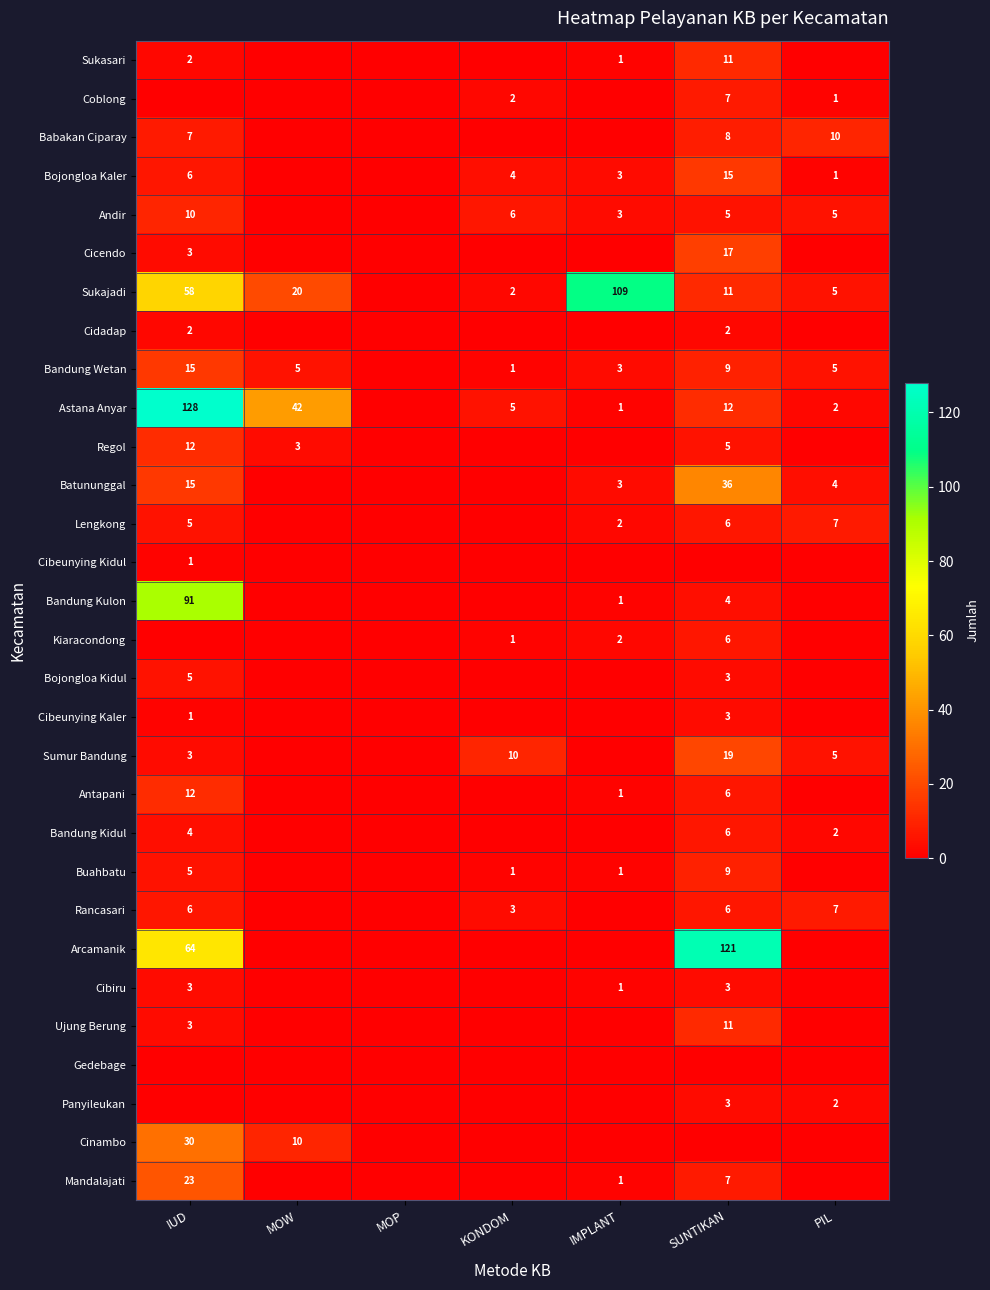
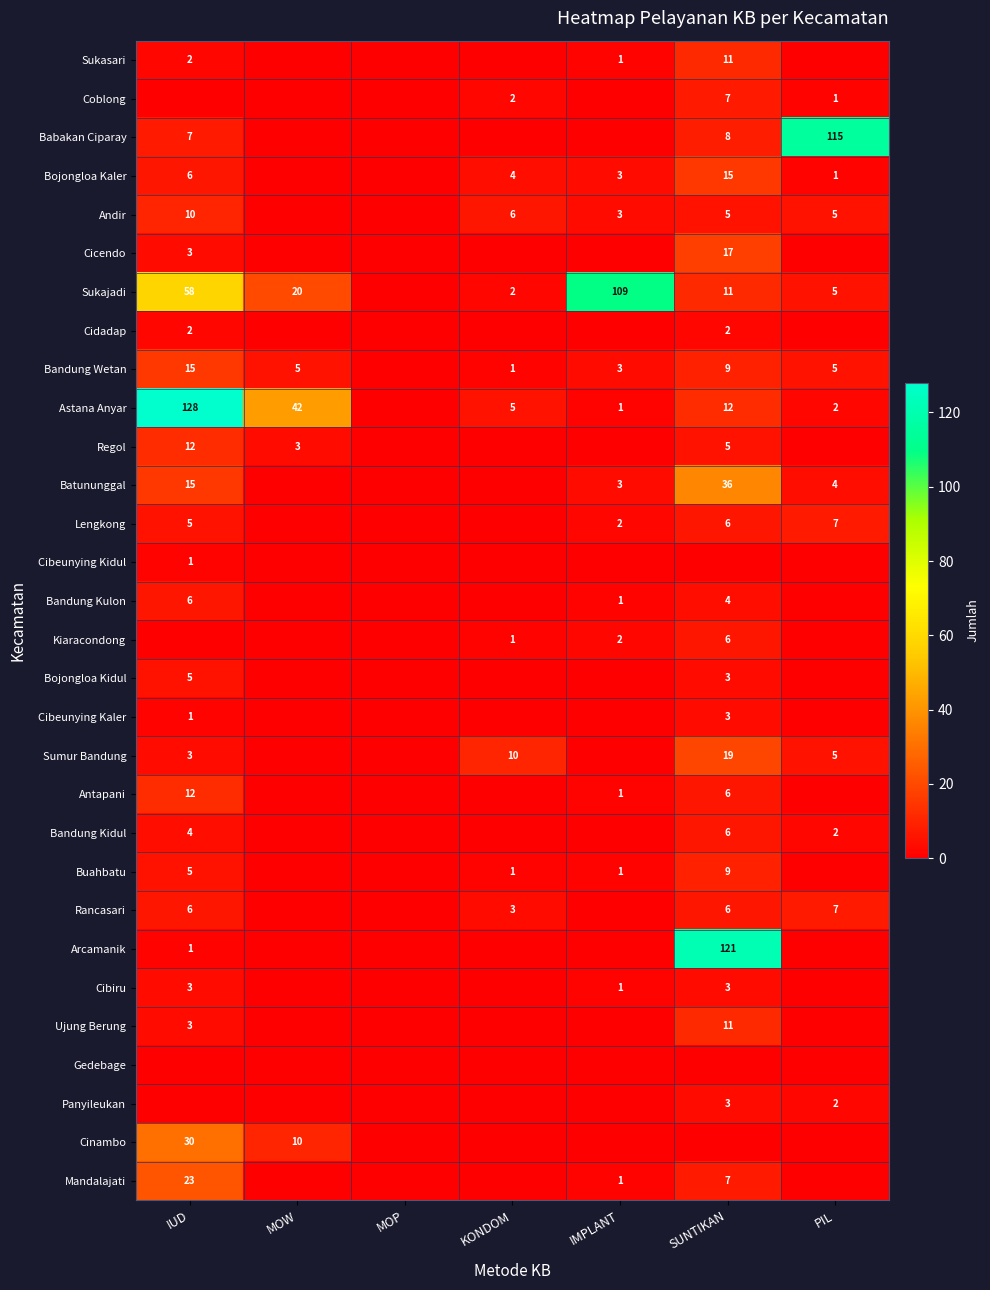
  {
    "Sukasari": {
      "IUD": 2,
      "IMPLANT": 1,
      "SUNTIKAN": 11
    },
    "Coblong": {
      "KONDOM": 2,
      "SUNTIKAN": 7,
      "PIL": 1
    },
    "Babakan Ciparay": {
      "IUD": 7,
      "SUNTIKAN": 8,
-     "PIL": 10
+     "PIL": 115
    },
    "Bojongloa Kaler": {
      "IUD": 6,
      "KONDOM": 4,
      "IMPLANT": 3,
      "SUNTIKAN": 15,
      "PIL": 1
    },
    "Andir": {
      "IUD": 10,
      "KONDOM": 6,
      "IMPLANT": 3,
      "SUNTIKAN": 5,
      "PIL": 5
    },
    "Cicendo": {
      "IUD": 3,
      "SUNTIKAN": 17
    },
    "Sukajadi": {
      "IUD": 58,
      "MOW": 20,
      "KONDOM": 2,
      "IMPLANT": 109,
      "SUNTIKAN": 11,
      "PIL": 5
    },
    "Cidadap": {
      "IUD": 2,
      "SUNTIKAN": 2
    },
    "Bandung Wetan": {
      "IUD": 15,
      "MOW": 5,
      "KONDOM": 1,
      "IMPLANT": 3,
      "SUNTIKAN": 9,
      "PIL": 5
    },
    "Astana Anyar": {
      "IUD": 128,
      "MOW": 42,
      "KONDOM": 5,
      "IMPLANT": 1,
      "SUNTIKAN": 12,
      "PIL": 2
    },
    "Regol": {
      "IUD": 12,
      "MOW": 3,
      "SUNTIKAN": 5
    },
    "Batununggal": {
      "IUD": 15,
      "IMPLANT": 3,
      "SUNTIKAN": 36,
      "PIL": 4
    },
    "Lengkong": {
      "IUD": 5,
      "IMPLANT": 2,
      "SUNTIKAN": 6,
      "PIL": 7
    },
    "Cibeunying Kidul": {
      "IUD": 1
    },
    "Bandung Kulon": {
-     "IUD": 91,
+     "IUD": 6,
      "IMPLANT": 1,
      "SUNTIKAN": 4
    },
    "Kiaracondong": {
      "KONDOM": 1,
      "IMPLANT": 2,
      "SUNTIKAN": 6
    },
    "Bojongloa Kidul": {
      "IUD": 5,
      "SUNTIKAN": 3
    },
    "Cibeunying Kaler": {
      "IUD": 1,
      "SUNTIKAN": 3
    },
    "Sumur Bandung": {
      "IUD": 3,
      "KONDOM": 10,
      "SUNTIKAN": 19,
      "PIL": 5
    },
    "Antapani": {
      "IUD": 12,
      "IMPLANT": 1,
      "SUNTIKAN": 6
    },
    "Bandung Kidul": {
      "IUD": 4,
      "SUNTIKAN": 6,
      "PIL": 2
    },
    "Buahbatu": {
      "IUD": 5,
      "KONDOM": 1,
      "IMPLANT": 1,
      "SUNTIKAN": 9
    },
    "Rancasari": {
      "IUD": 6,
      "KONDOM": 3,
      "SUNTIKAN": 6,
      "PIL": 7
    },
    "Arcamanik": {
-     "IUD": 64,
+     "IUD": 1,
      "SUNTIKAN": 121
    },
    "Cibiru": {
      "IUD": 3,
      "IMPLANT": 1,
      "SUNTIKAN": 3
    },
    "Ujung Berung": {
      "IUD": 3,
      "SUNTIKAN": 11
    },
    "Panyileukan": {
      "SUNTIKAN": 3,
      "PIL": 2
    },
    "Cinambo": {
      "IUD": 30,
      "MOW": 10
    },
    "Mandalajati": {
      "IUD": 23,
      "IMPLANT": 1,
      "SUNTIKAN": 7
    }
  }
